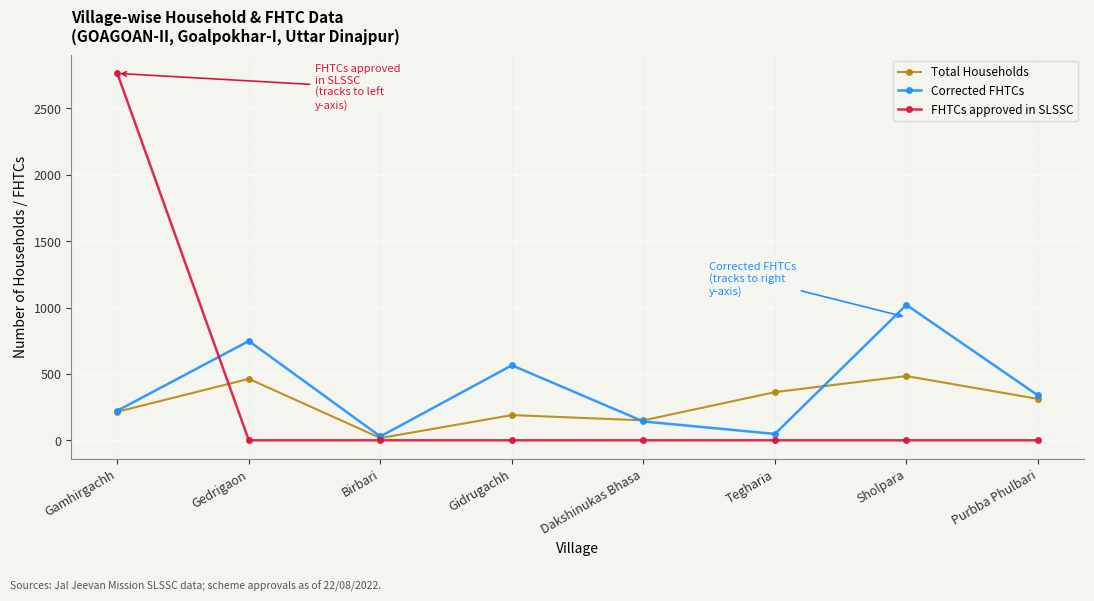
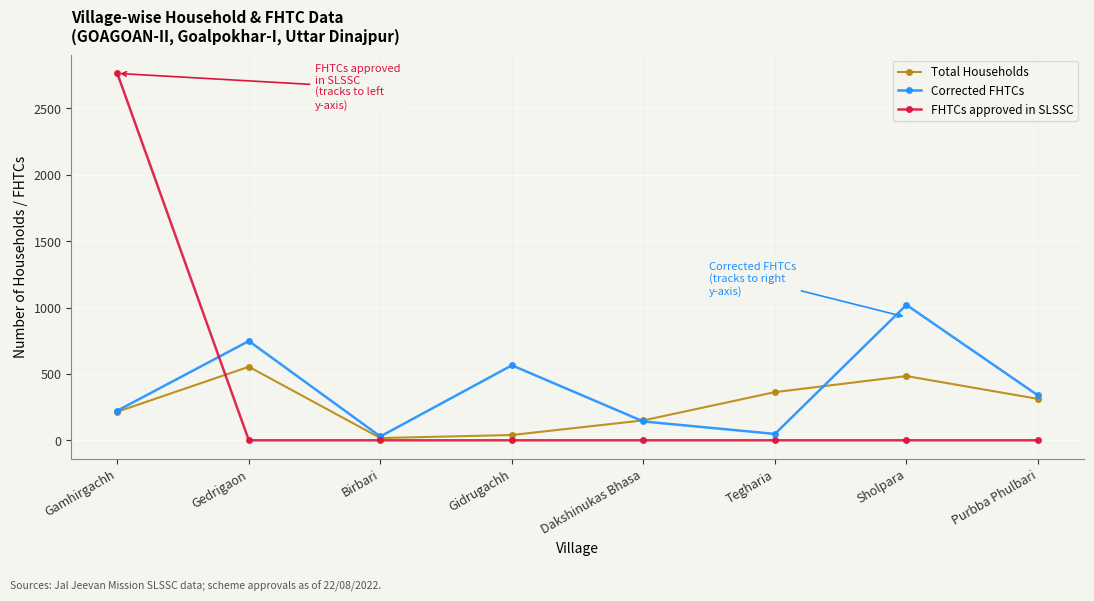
  {
    "Total Households": {
-     "Gedrigaon": 460,
-     "Gidrugachh": 190,
+     "Gedrigaon": 550,
+     "Gidrugachh": 40,
      "Tegharia": 360,
      "Sholpara": 480,
      "Purbba Phulbari": 310
    },
    "Corrected FHTCs": {
      "Gedrigaon": 750,
      "Gidrugachh": 570,
      "Tegharia": 50,
      "Sholpara": 1020,
      "Purbba Phulbari": 340
    },
    "FHTCs approved in SLSSC": {
      "Gamhirgachh": 2760,
      "Gedrigaon": 0,
      "Gidrugachh": 0,
      "Dakshinukas Bhasa": 0,
      "Tegharia": 0,
      "Sholpara": 0,
      "Purbba Phulbari": 0
    }
  }
